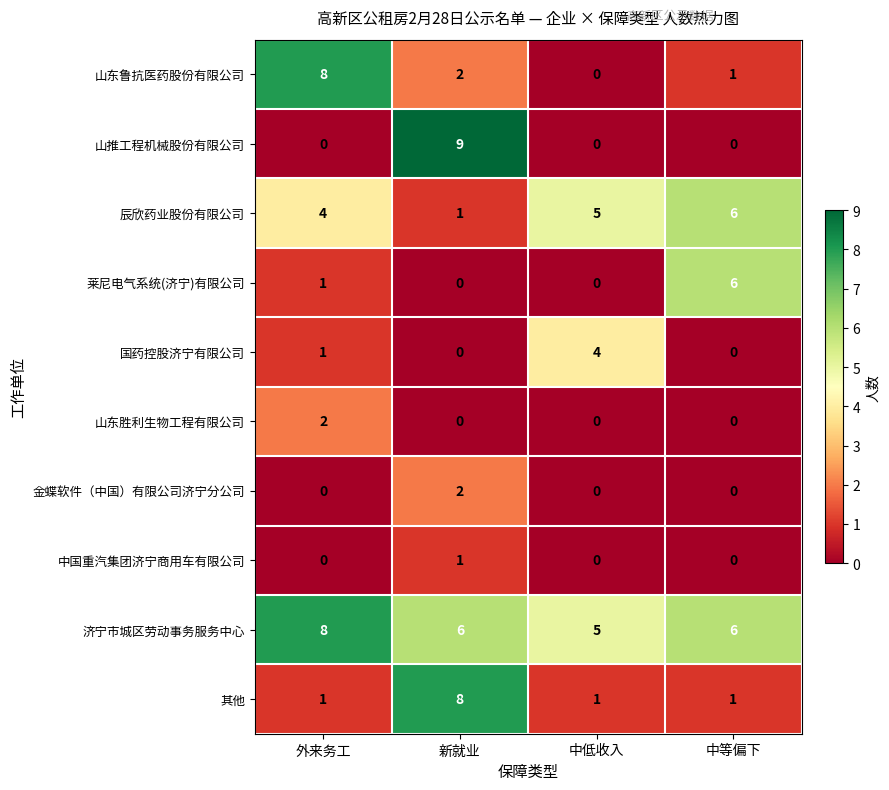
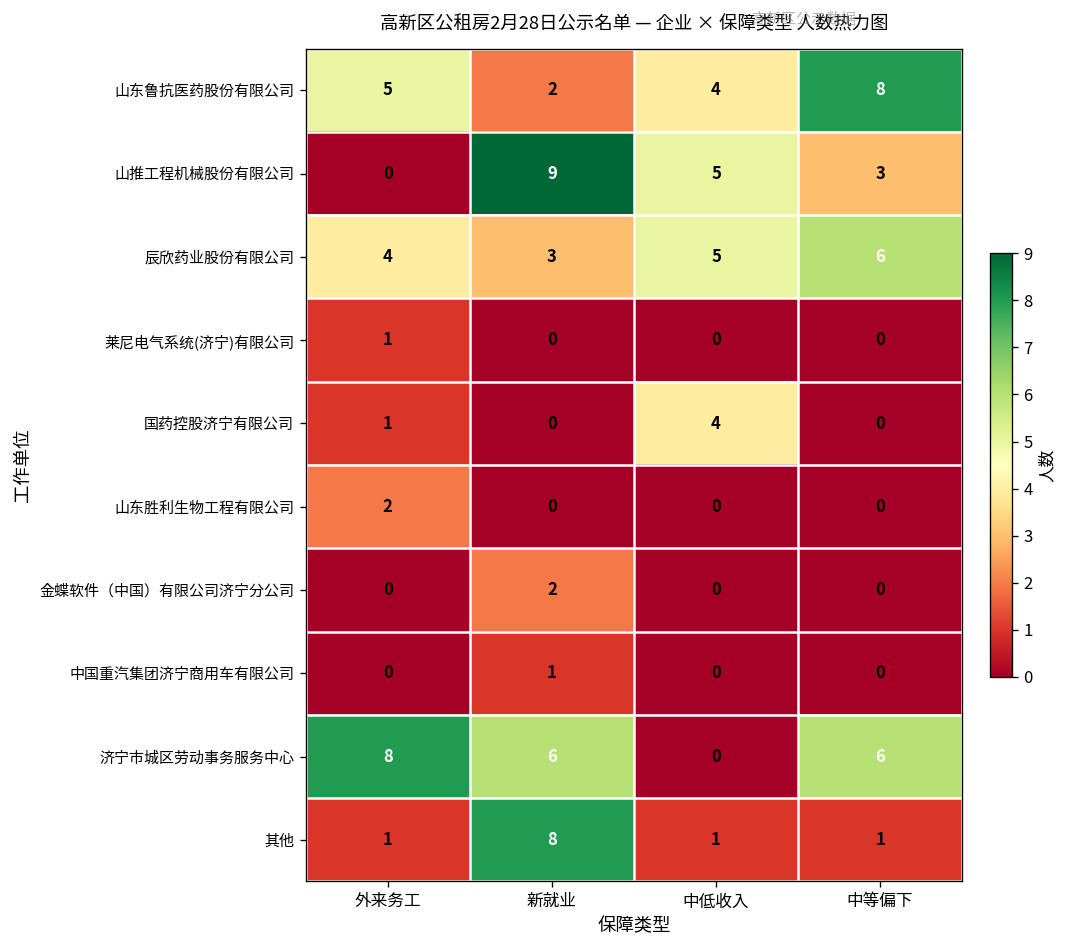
  {
    "山东鲁抗医药股份有限公司": {
-     "外来务工": 8,
+     "外来务工": 5,
      "新就业": 2,
-     "中低收入": 0,
-     "中等偏下": 1
+     "中低收入": 4,
+     "中等偏下": 8
    },
    "山推工程机械股份有限公司": {
      "外来务工": 0,
      "新就业": 9,
-     "中低收入": 0,
-     "中等偏下": 0
+     "中低收入": 5,
+     "中等偏下": 3
    },
    "辰欣药业股份有限公司": {
      "外来务工": 4,
-     "新就业": 1,
+     "新就业": 3,
      "中低收入": 5,
      "中等偏下": 6
    },
    "莱尼电气系统(济宁)有限公司": {
      "外来务工": 1,
      "新就业": 0,
      "中低收入": 0,
-     "中等偏下": 6
+     "中等偏下": 0
    },
    "国药控股济宁有限公司": {
      "外来务工": 1,
      "新就业": 0,
      "中低收入": 4,
      "中等偏下": 0
    },
    "山东胜利生物工程有限公司": {
      "外来务工": 2,
      "新就业": 0,
      "中低收入": 0,
      "中等偏下": 0
    },
    "金蝶软件（中国）有限公司济宁分公司": {
      "外来务工": 0,
      "新就业": 2,
      "中低收入": 0,
      "中等偏下": 0
    },
    "中国重汽集团济宁商用车有限公司": {
      "外来务工": 0,
      "新就业": 1,
      "中低收入": 0,
      "中等偏下": 0
    },
    "济宁市城区劳动事务服务中心": {
      "外来务工": 8,
      "新就业": 6,
-     "中低收入": 5,
+     "中低收入": 0,
      "中等偏下": 6
    },
    "其他": {
      "外来务工": 1,
      "新就业": 8,
      "中低收入": 1,
      "中等偏下": 1
    }
  }
